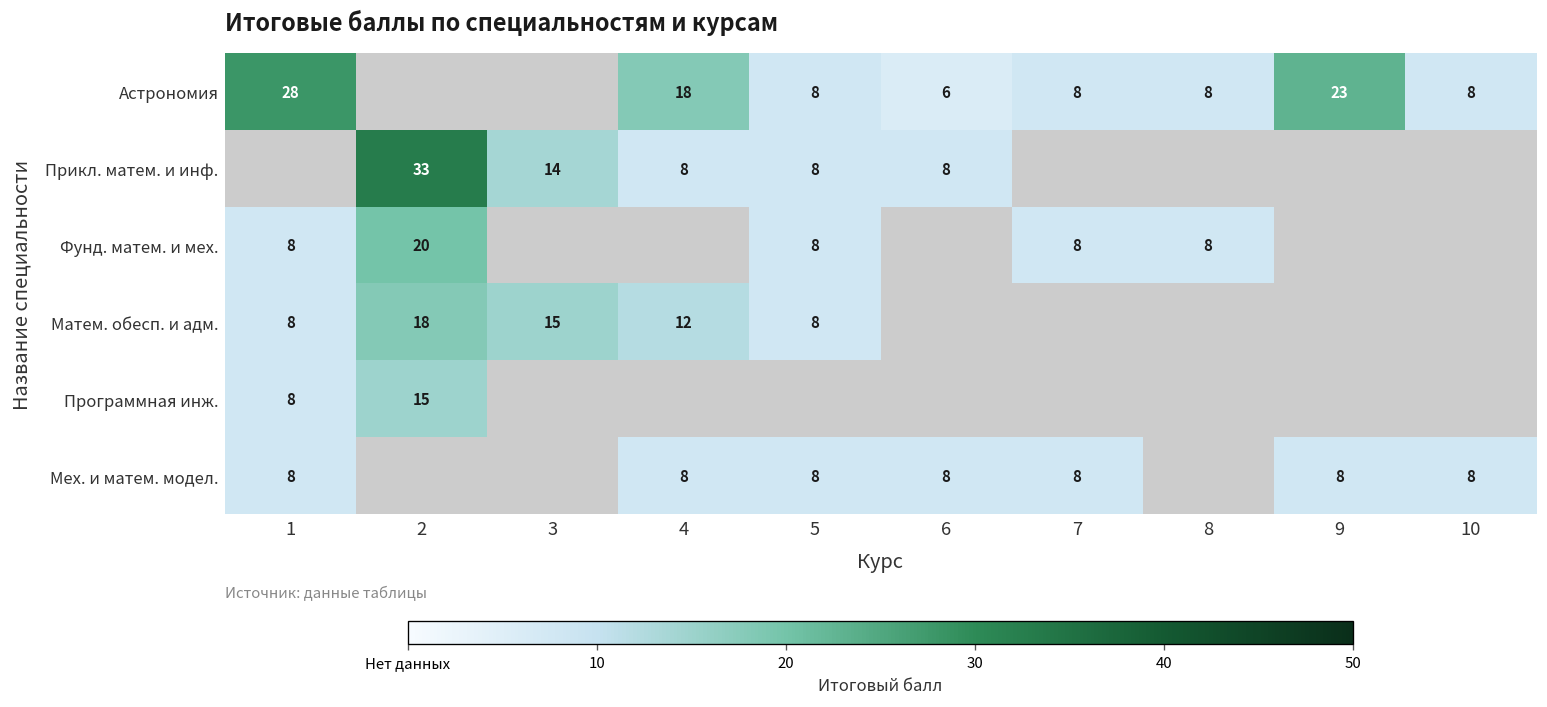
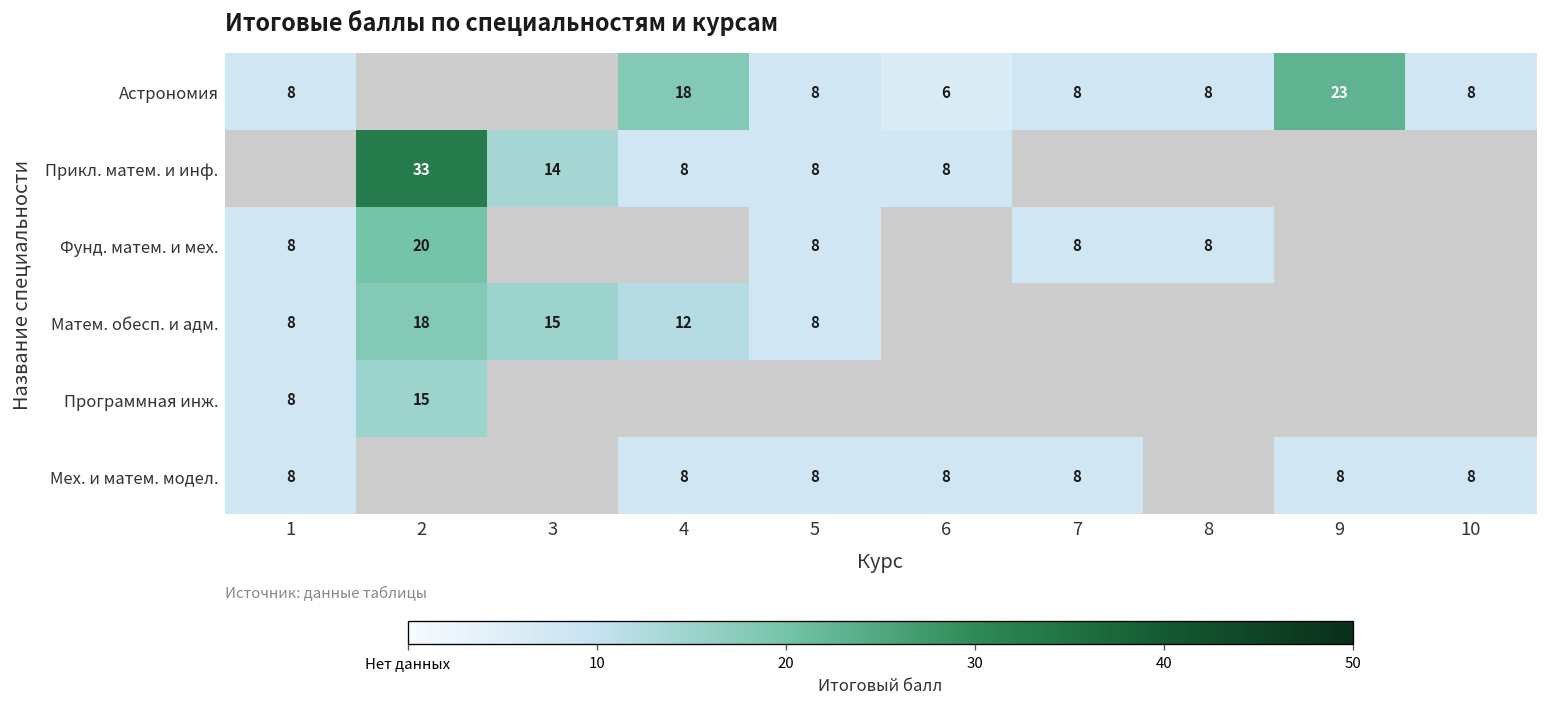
  {
    "Астрономия": {
-     "1": 28,
+     "1": 8,
      "4": 18,
      "5": 8,
      "6": 6,
      "7": 8,
      "8": 8,
      "9": 23,
      "10": 8
    },
    "Прикл. матем. и инф.": {
      "2": 33,
      "3": 14,
      "4": 8,
      "5": 8,
      "6": 8
    },
    "Фунд. матем. и мех.": {
      "1": 8,
      "2": 20,
      "5": 8,
      "7": 8,
      "8": 8
    },
    "Матем. обесп. и адм.": {
      "1": 8,
      "2": 18,
      "3": 15,
      "4": 12,
      "5": 8
    },
    "Программная инж.": {
      "1": 8,
      "2": 15
    },
    "Мех. и матем. модел.": {
      "1": 8,
      "4": 8,
      "5": 8,
      "6": 8,
      "7": 8,
      "9": 8,
      "10": 8
    }
  }
